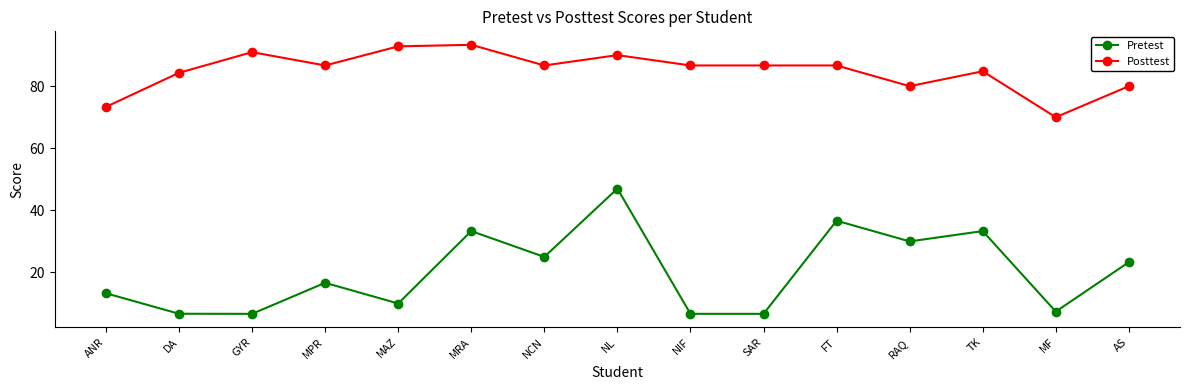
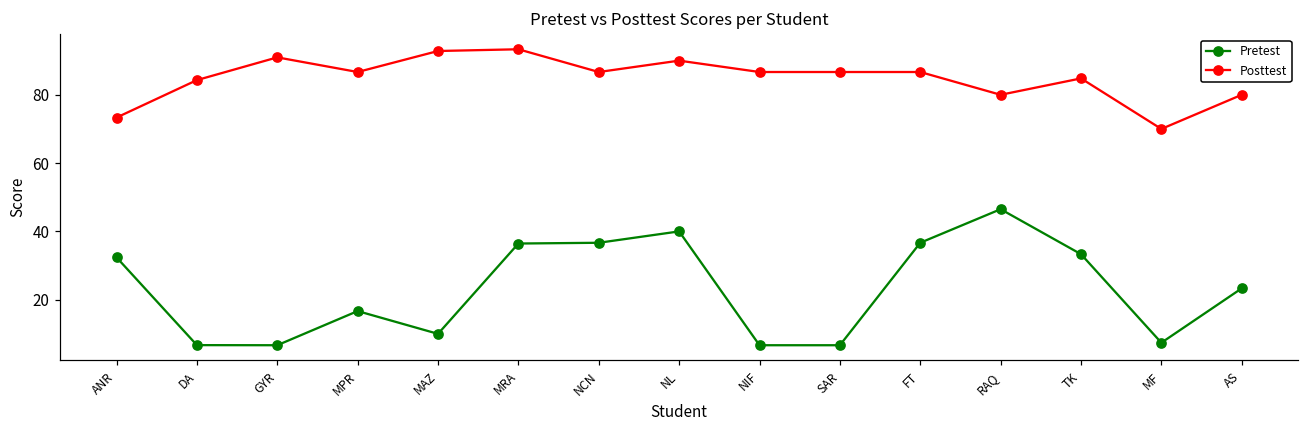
  {
    "Pretest": {
-     "ANR": 13,
+     "ANR": 32,
      "DA": 7,
      "GYR": 7,
      "MPR": 17,
      "MAZ": 10,
-     "MRA": 33,
-     "NCN": 25,
-     "NL": 47,
+     "MRA": 36,
+     "NCN": 37,
+     "NL": 40,
      "NIF": 7,
      "SAR": 7,
      "FT": 37,
-     "RAQ": 30,
+     "RAQ": 47,
      "TK": 33,
      "MF": 7,
      "AS": 23
    },
    "Posttest": {
      "ANR": 73,
      "DA": 84,
      "GYR": 91,
      "MPR": 87,
      "MAZ": 93,
      "MRA": 93,
      "NCN": 87,
      "NL": 90,
      "NIF": 87,
      "SAR": 87,
      "FT": 87,
      "RAQ": 80,
      "TK": 85,
      "MF": 70,
      "AS": 80
    }
  }
